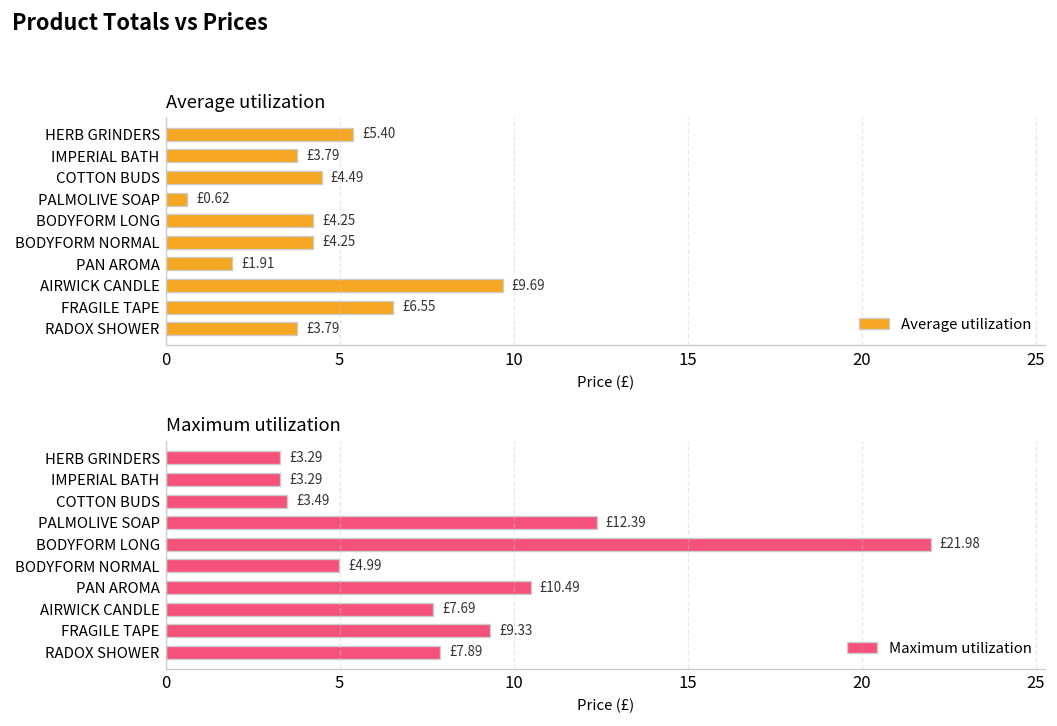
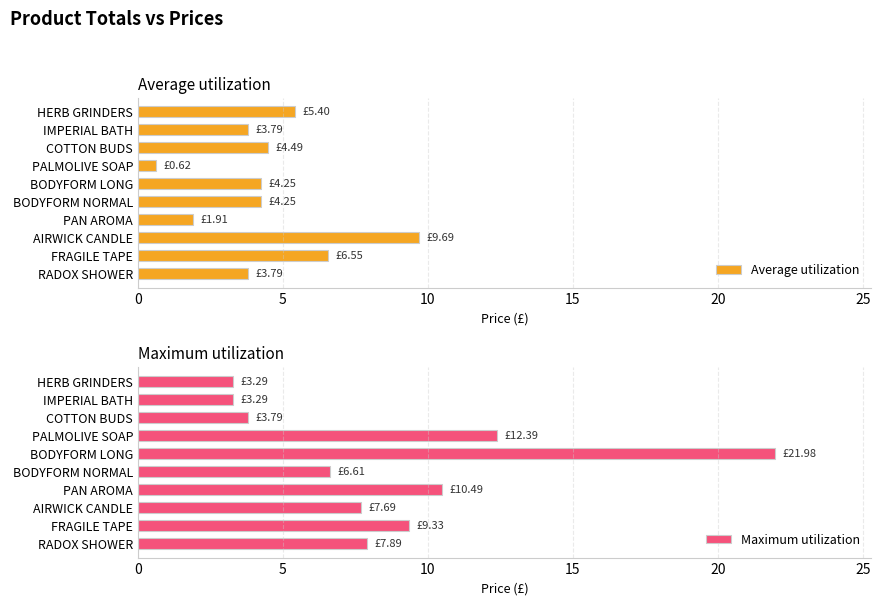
  {
    "Average utilization": {
      "HERB GRINDERS": "£5.40",
      "IMPERIAL BATH": "£3.79",
      "COTTON BUDS": "£4.49",
      "PALMOLIVE SOAP": "£0.62",
      "BODYFORM LONG": "£4.25",
      "BODYFORM NORMAL": "£4.25",
      "PAN AROMA": "£1.91",
      "AIRWICK CANDLE": "£9.69",
      "FRAGILE TAPE": "£6.55",
      "RADOX SHOWER": "£3.79"
    },
    "Maximum utilization": {
      "HERB GRINDERS": "£3.29",
      "IMPERIAL BATH": "£3.29",
-     "COTTON BUDS": "£3.49",
+     "COTTON BUDS": "£3.79",
      "PALMOLIVE SOAP": "£12.39",
      "BODYFORM LONG": "£21.98",
-     "BODYFORM NORMAL": "£4.99",
+     "BODYFORM NORMAL": "£6.61",
      "PAN AROMA": "£10.49",
      "AIRWICK CANDLE": "£7.69",
      "FRAGILE TAPE": "£9.33",
      "RADOX SHOWER": "£7.89"
    }
  }
